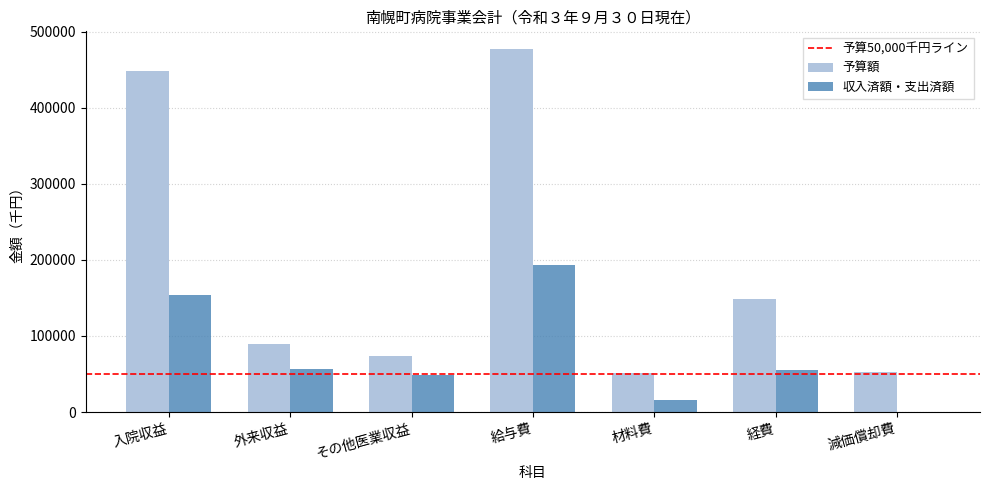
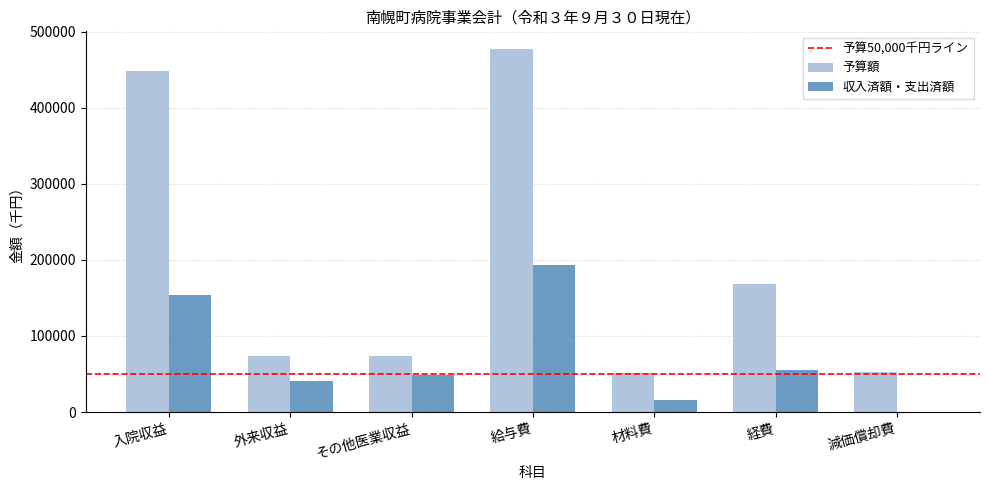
  {
    "予算額": {
      "入院収益": 450000,
-     "外来収益": 90000,
+     "外来収益": 70000,
      "その他医業収益": 70000,
      "給与費": 480000,
      "材料費": 50000,
-     "経費": 150000,
+     "経費": 170000,
      "減価償却費": 50000
    },
    "収入済額・支出済額": {
      "入院収益": 150000,
-     "外来収益": 60000,
+     "外来収益": 40000,
      "その他医業収益": 50000,
      "給与費": 190000,
      "材料費": 20000,
      "経費": 60000,
      "減価償却費": 0
    }
  }
